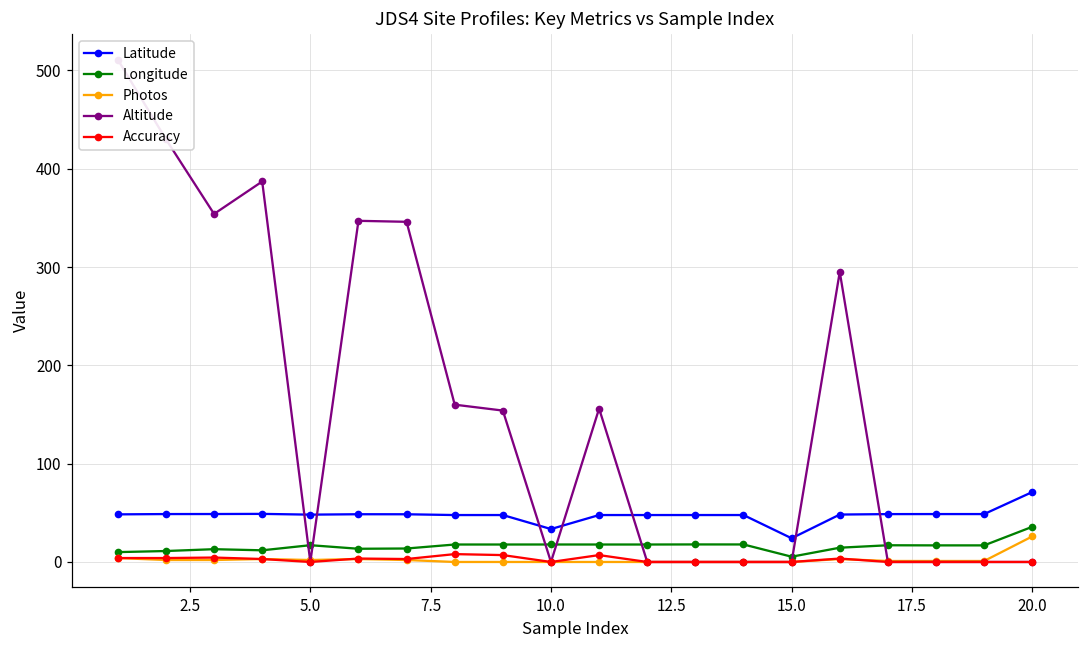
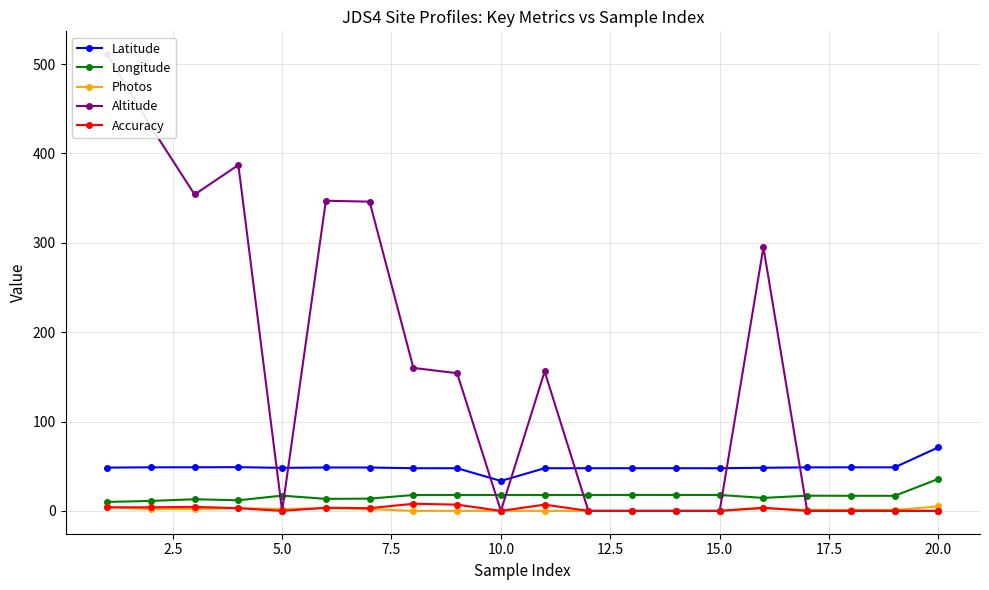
  {
    "Latitude": {
      "5.0": 50,
      "10.0": 30,
-     "15.0": 20,
+     "15.0": 50,
      "20.0": 70
    },
    "Longitude": {
      "5.0": 20,
      "10.0": 20,
-     "15.0": 10,
+     "15.0": 20,
      "20.0": 40
    },
    "Photos": {
-     "20.0": 30
+     "20.0": 10
    }
  }
